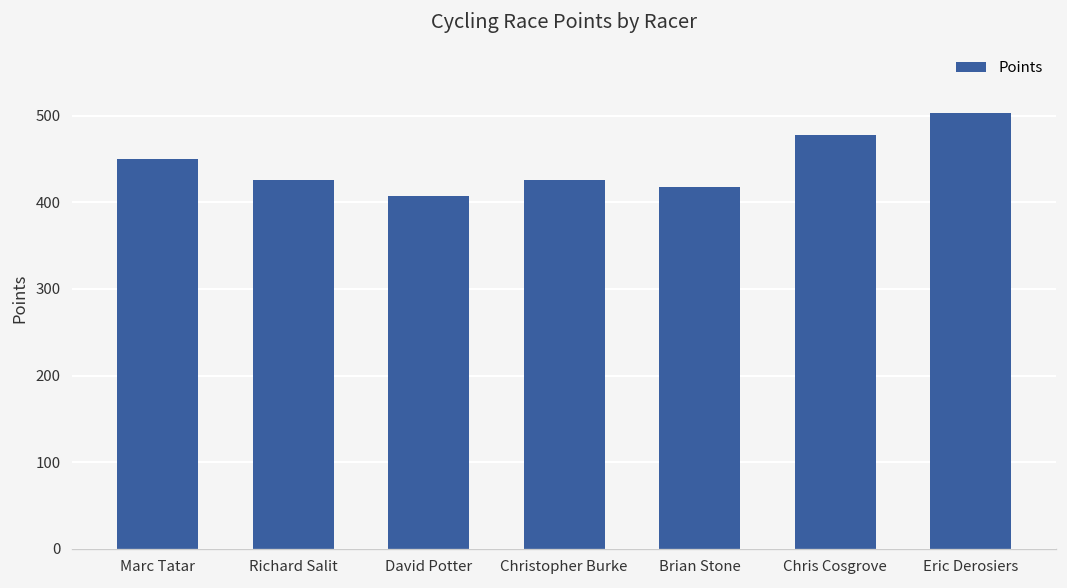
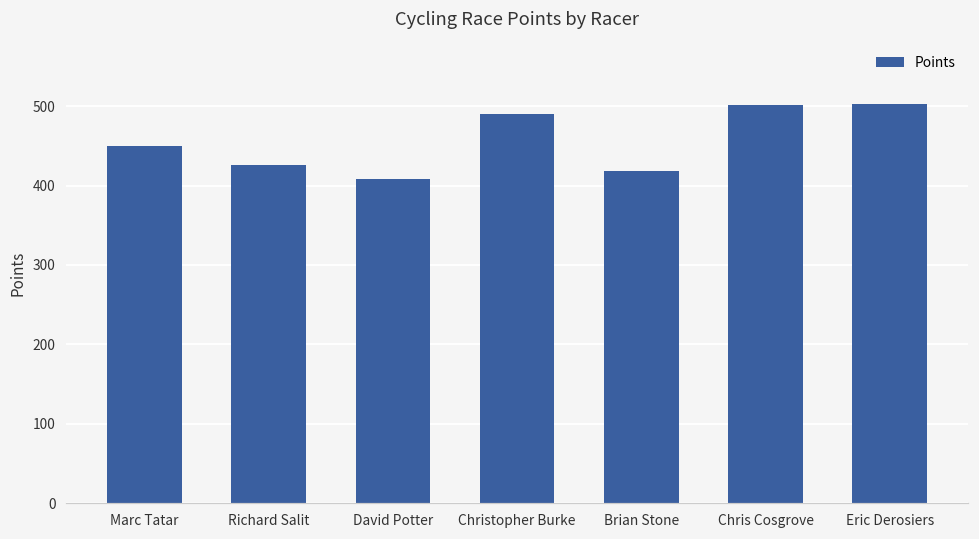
  {
    "Marc Tatar": 450,
    "Richard Salit": 430,
    "David Potter": 410,
-   "Christopher Burke": 430,
+   "Christopher Burke": 490,
    "Brian Stone": 420,
-   "Chris Cosgrove": 480,
+   "Chris Cosgrove": 500,
    "Eric Derosiers": 500
  }
